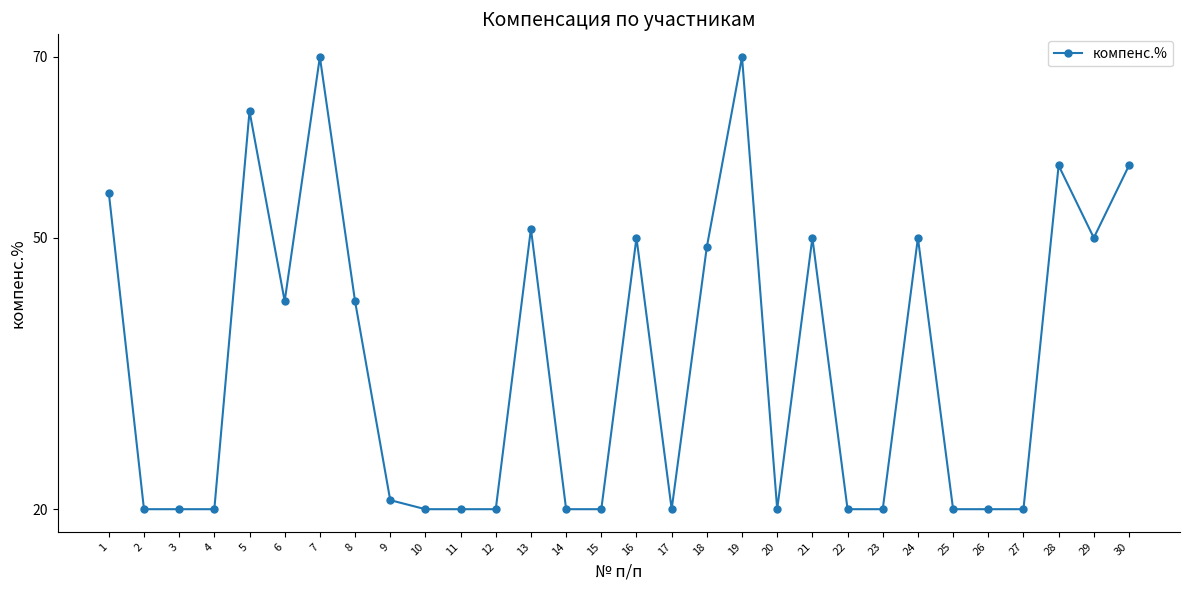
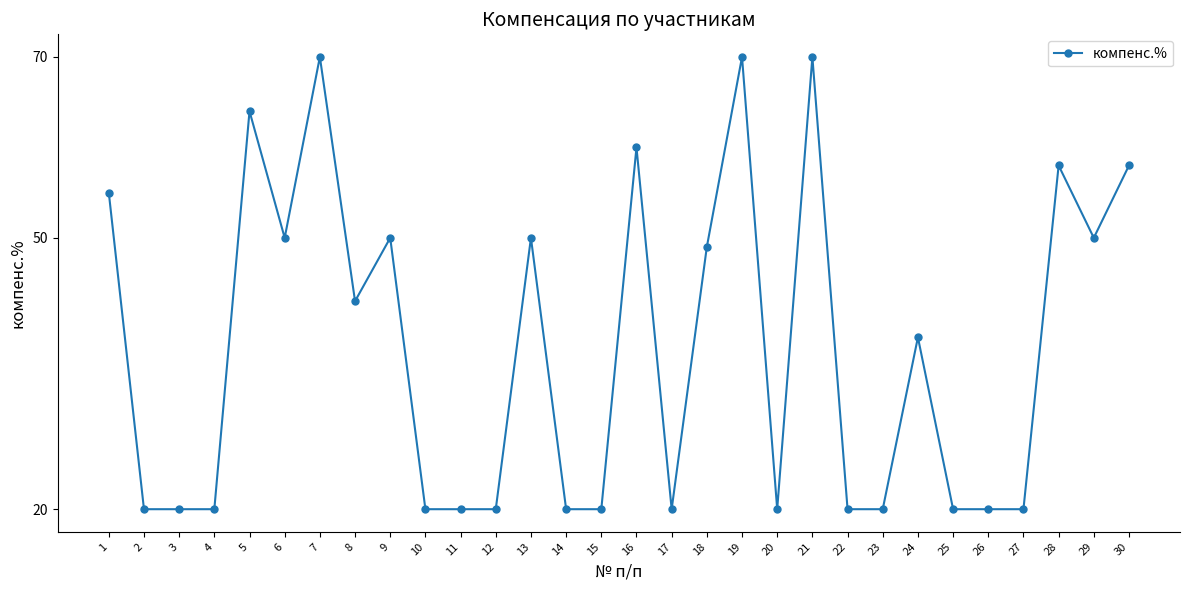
  {
    "1": 55,
    "2": 20,
    "3": 20,
    "4": 20,
    "5": 64,
-   "6": 43,
+   "6": 50,
    "7": 70,
    "8": 43,
-   "9": 21,
+   "9": 50,
    "10": 20,
    "11": 20,
    "12": 20,
-   "13": 51,
+   "13": 50,
    "14": 20,
    "15": 20,
-   "16": 50,
+   "16": 60,
    "17": 20,
    "18": 49,
    "19": 70,
    "20": 20,
-   "21": 50,
+   "21": 70,
    "22": 20,
    "23": 20,
-   "24": 50,
+   "24": 39,
    "25": 20,
    "26": 20,
    "27": 20,
    "28": 58,
    "29": 50,
    "30": 58
  }
